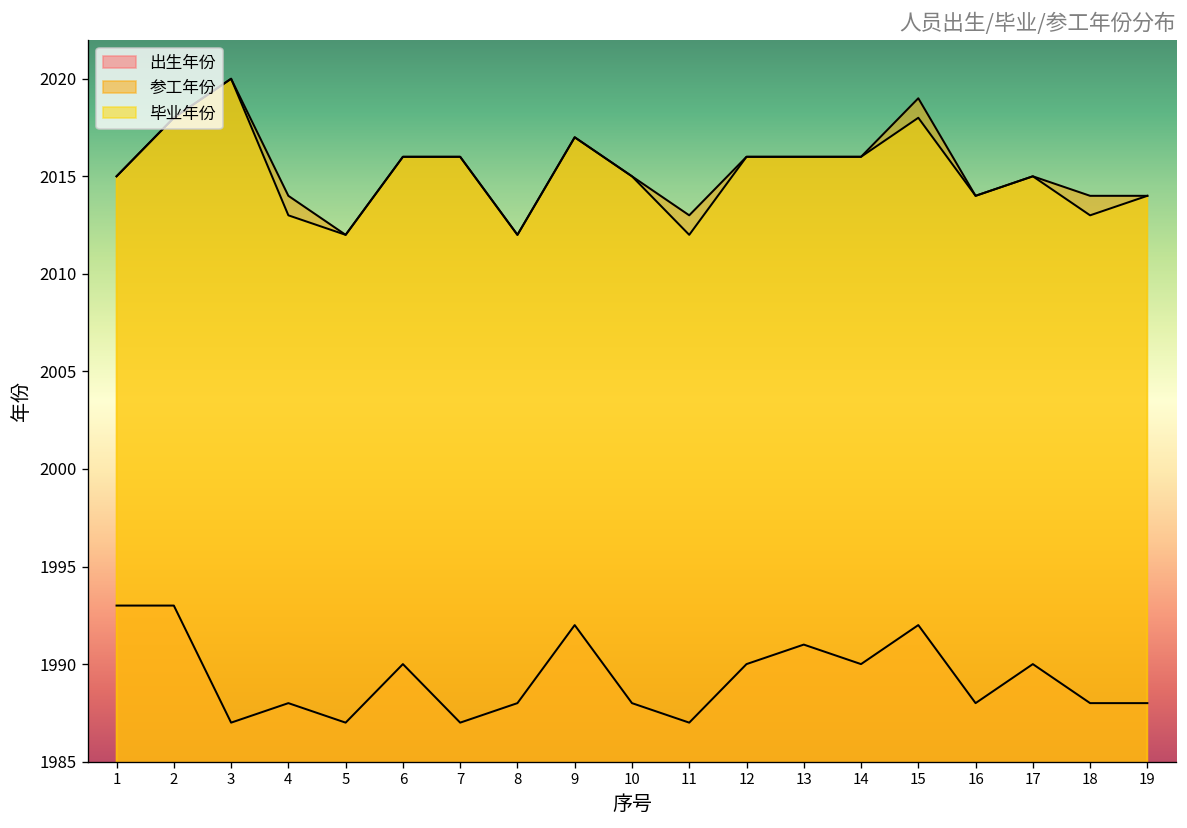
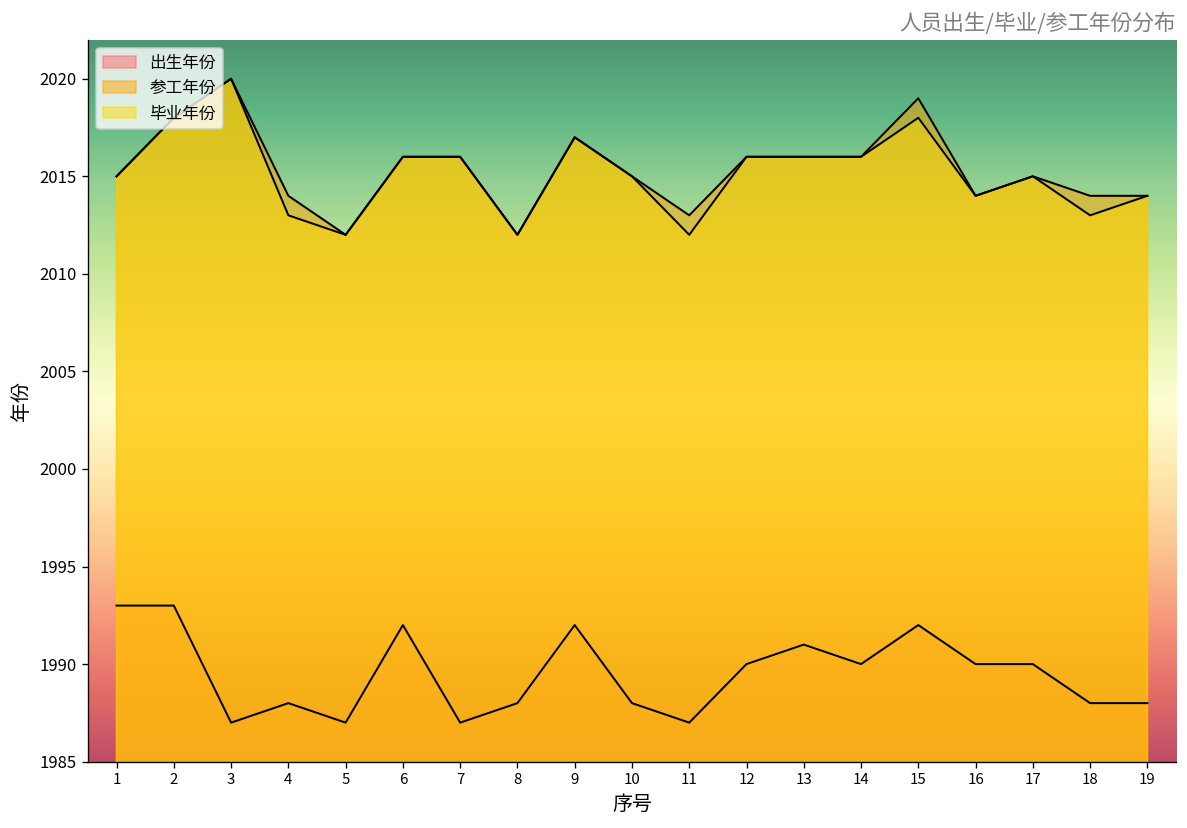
  {
    "出生年份": {
      "1": 1993,
      "2": 1993,
      "3": 1987,
      "4": 1988,
      "5": 1987,
-     "6": 1990,
+     "6": 1992,
      "7": 1987,
      "8": 1988,
      "9": 1992,
      "10": 1988,
      "11": 1987,
      "12": 1990,
      "13": 1991,
      "14": 1990,
      "15": 1992,
-     "16": 1988,
+     "16": 1990,
      "17": 1990,
      "18": 1988,
      "19": 1988
    }
  }
